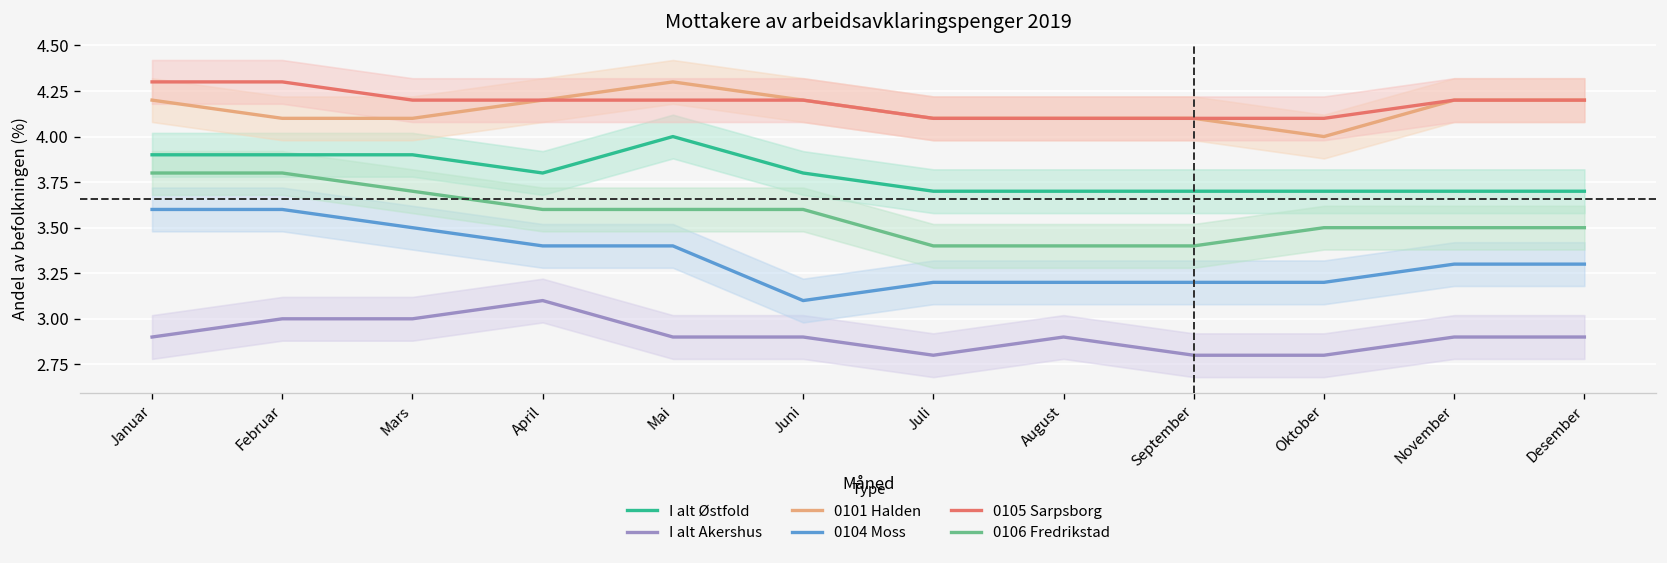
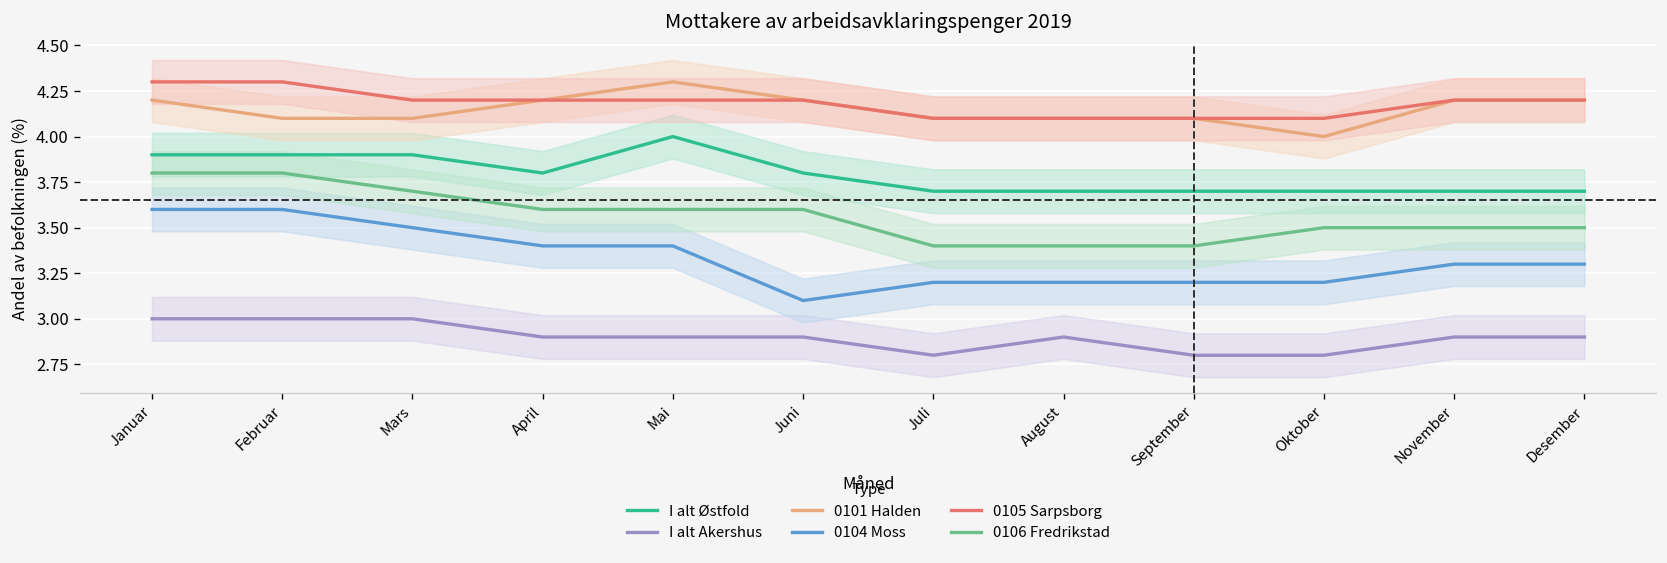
  {
    "I alt Østfold": {
      "Januar": 3.9,
      "Februar": 3.9,
      "Mars": 3.9,
      "April": 3.8,
      "Mai": 4.0,
      "Juni": 3.8,
      "Juli": 3.7,
      "August": 3.7,
      "September": 3.7,
      "Oktober": 3.7,
      "November": 3.7,
      "Desember": 3.7
    },
    "I alt Akershus": {
-     "Januar": 2.9,
+     "Januar": 3.0,
      "Februar": 3.0,
      "Mars": 3.0,
-     "April": 3.1,
+     "April": 2.9,
      "Mai": 2.9,
      "Juni": 2.9,
      "Juli": 2.8,
      "August": 2.9,
      "September": 2.8,
      "Oktober": 2.8,
      "November": 2.9,
      "Desember": 2.9
    },
    "0104 Moss": {
      "Januar": 3.6,
      "Februar": 3.6,
      "Mars": 3.5,
      "April": 3.4,
      "Mai": 3.4,
      "Juni": 3.1,
      "Juli": 3.2,
      "August": 3.2,
      "September": 3.2,
      "Oktober": 3.2,
      "November": 3.3,
      "Desember": 3.3
    },
    "0106 Fredrikstad": {
      "Januar": 3.8,
      "Februar": 3.8,
      "Mars": 3.7,
      "April": 3.6,
      "Mai": 3.6,
      "Juni": 3.6,
      "Juli": 3.4,
      "August": 3.4,
      "September": 3.4,
      "Oktober": 3.5,
      "November": 3.5,
      "Desember": 3.5
    }
  }
